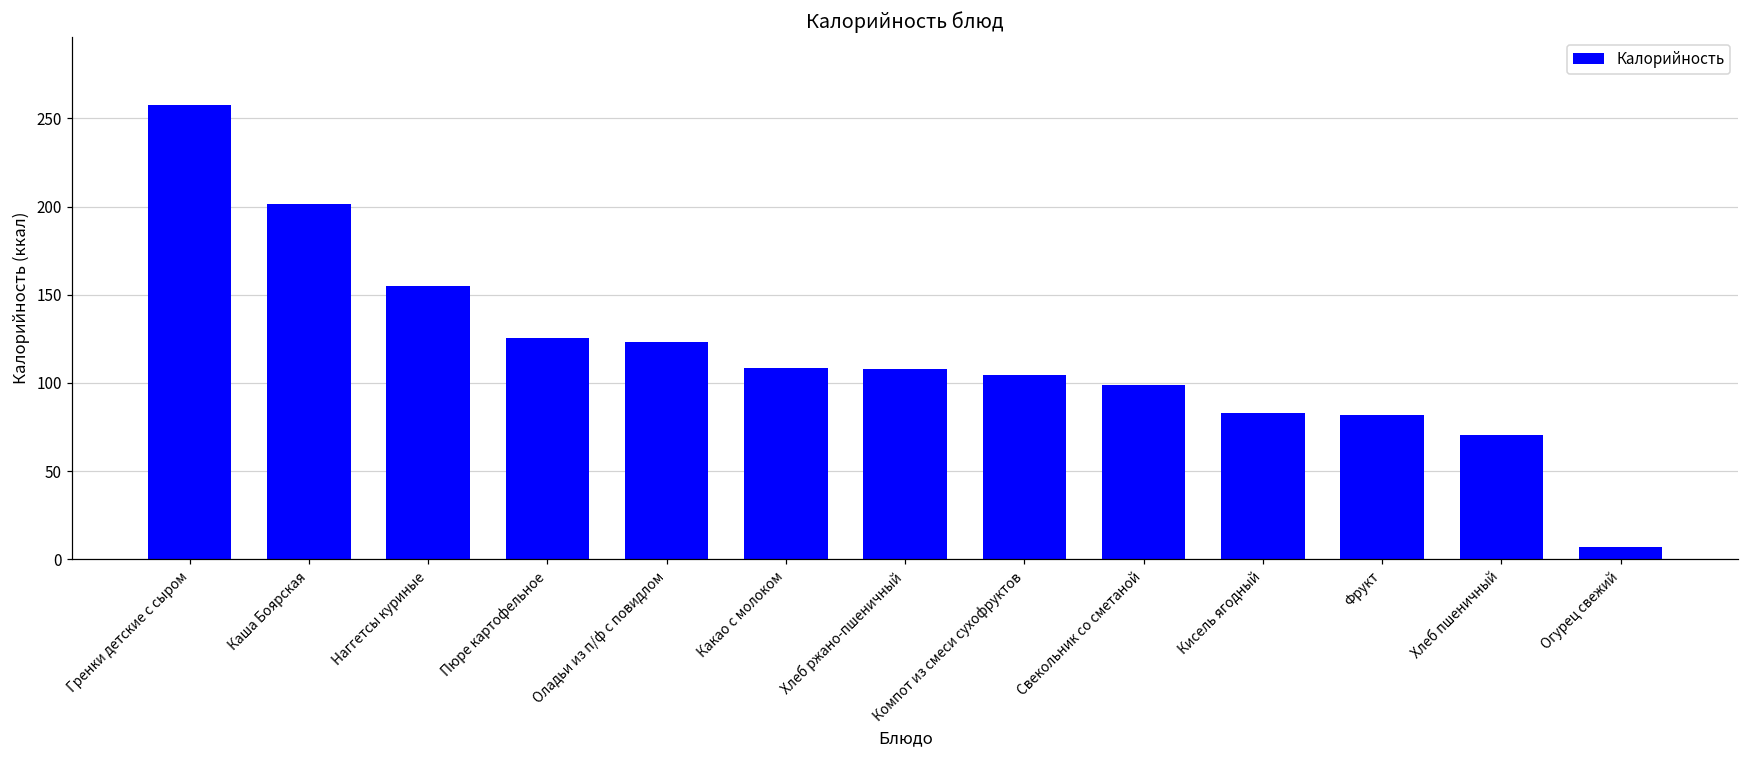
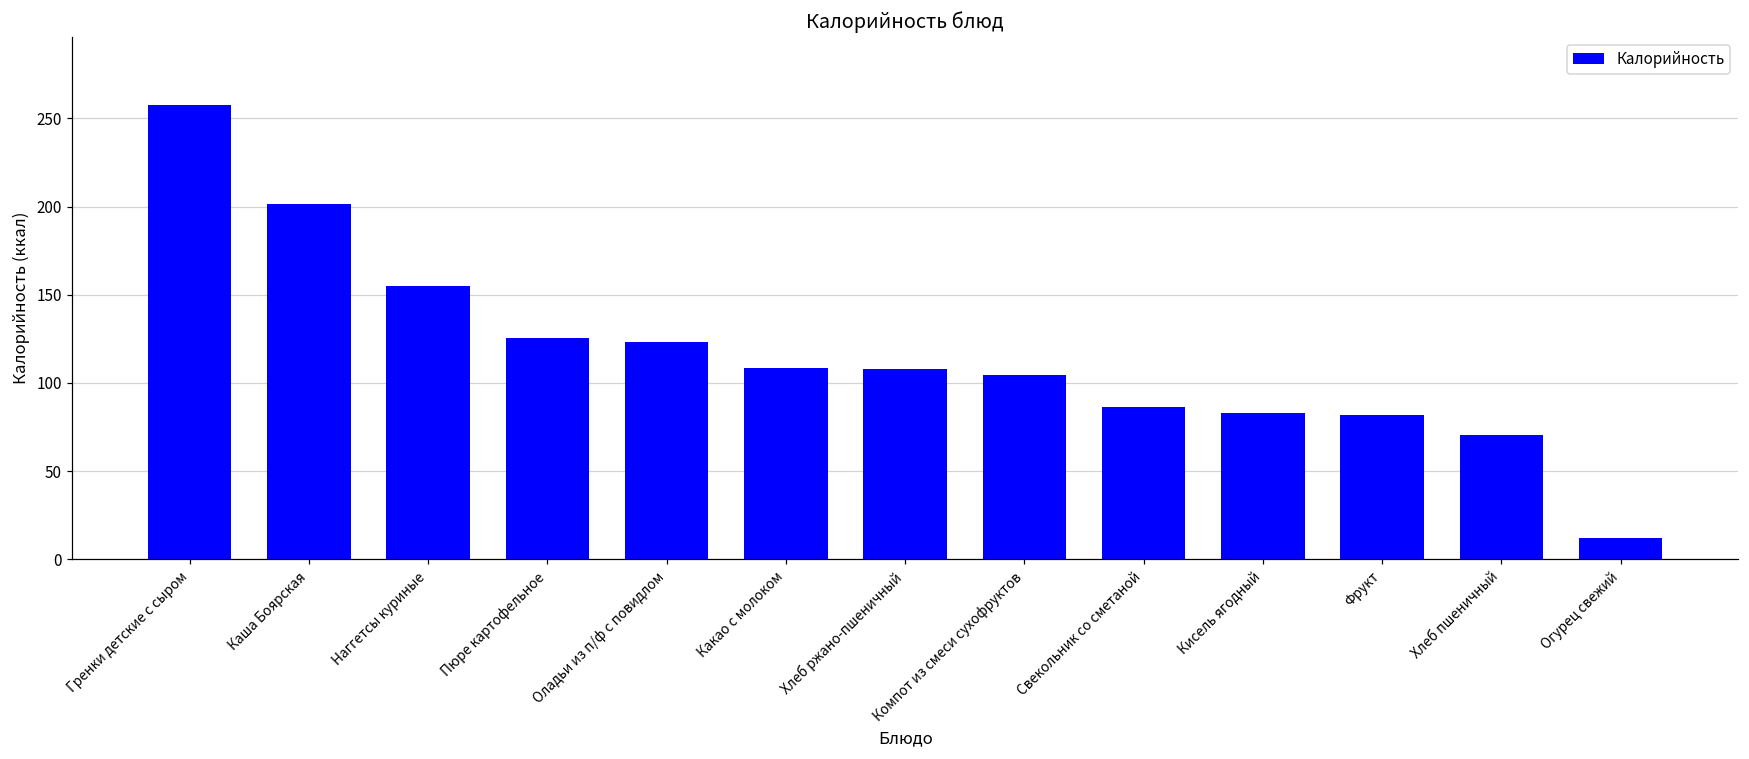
  {
    "Гренки детские с сыром": 258,
    "Каша Боярская": 201,
    "Наггетсы куриные": 155,
    "Пюре картофельное": 126,
    "Оладьи из п/ф с повидлом": 123,
    "Какао с молоком": 109,
    "Хлеб ржано-пшеничный": 108,
    "Компот из смеси сухофруктов": 104,
-   "Свекольник со сметаной": 99,
+   "Свекольник со сметаной": 87,
    "Кисель ягодный": 83,
    "Фрукт": 82,
    "Хлеб пшеничный": 70,
-   "Огурец свежий": 7
+   "Огурец свежий": 12
  }
